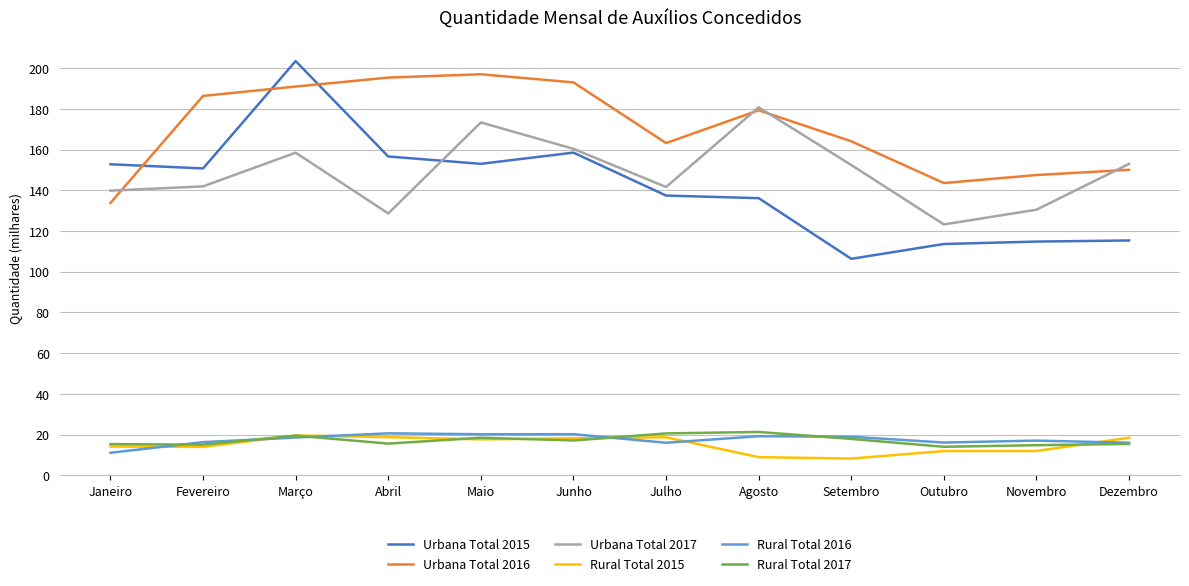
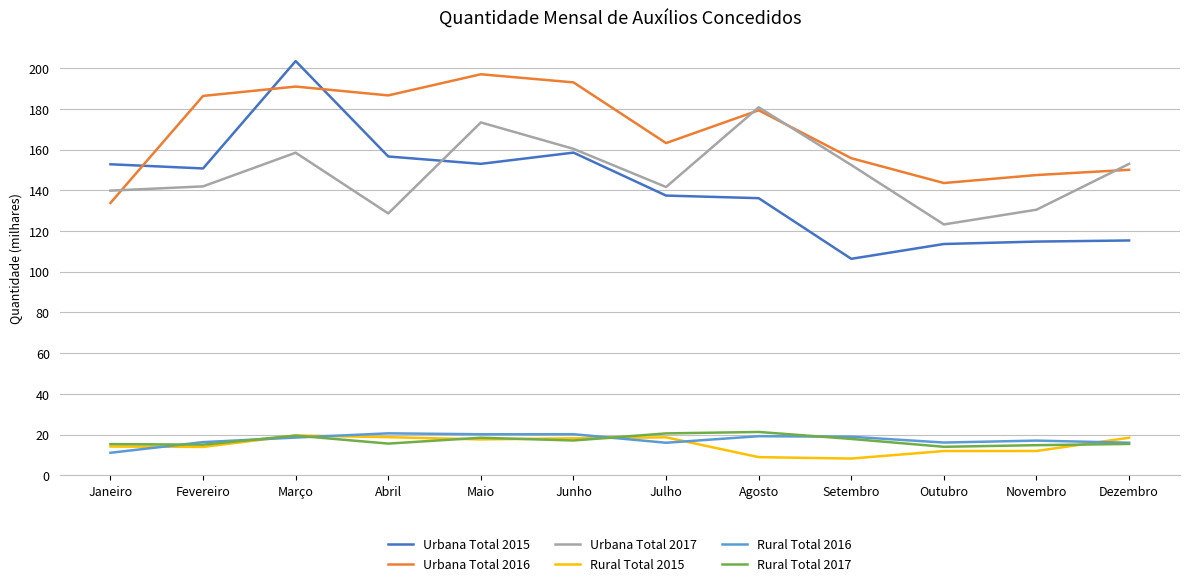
  {
    "Urbana Total 2016": {
      "Janeiro": 134,
      "Fevereiro": 186,
      "Março": 191,
-     "Abril": 195,
+     "Abril": 187,
      "Maio": 197,
      "Junho": 193,
      "Julho": 163,
      "Agosto": 179,
-     "Setembro": 164,
+     "Setembro": 156,
      "Outubro": 144,
      "Novembro": 147,
      "Dezembro": 150
    },
    "Urbana Total 2017": {
      "Janeiro": 140,
      "Fevereiro": 142,
      "Março": 158,
      "Abril": 129,
      "Maio": 173,
      "Junho": 160,
      "Julho": 142,
      "Agosto": 181,
      "Setembro": 152,
      "Outubro": 123,
      "Novembro": 130,
      "Dezembro": 153
    },
    "Rural Total 2015": {
      "Abril": 19,
      "Julho": 19,
      "Agosto": 9,
      "Setembro": 8,
      "Outubro": 12,
      "Novembro": 12,
      "Dezembro": 18
    },
    "Rural Total 2017": {
      "Abril": 16,
      "Julho": 21,
      "Agosto": 21,
      "Outubro": 14,
      "Novembro": 15
    }
  }
